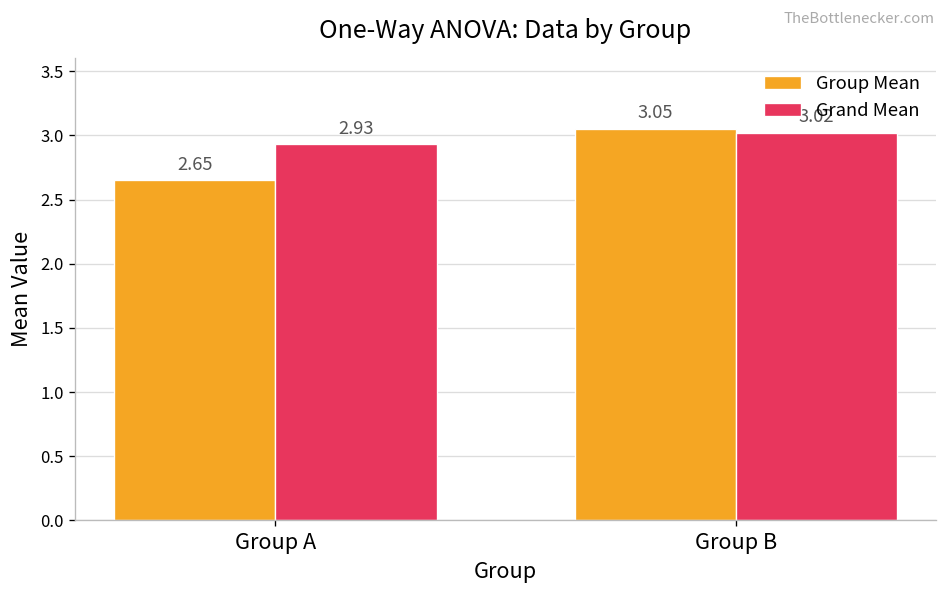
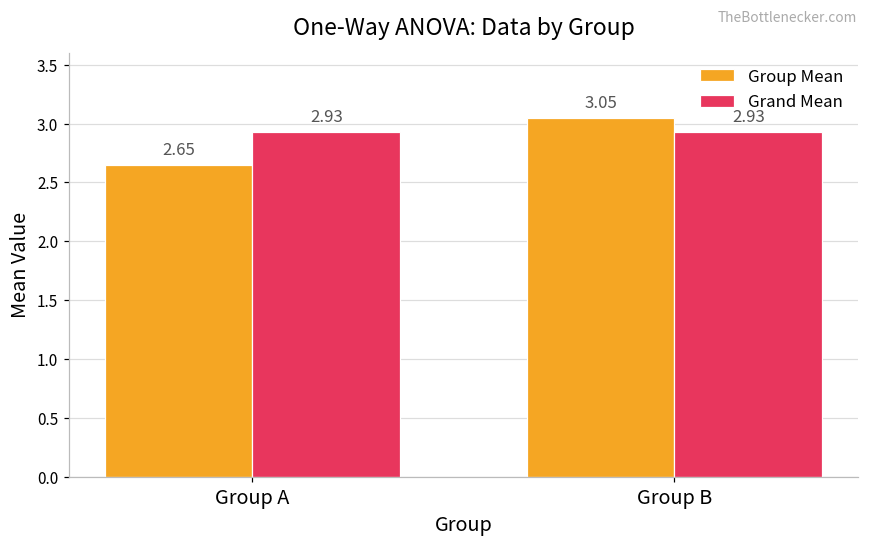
  {
    "Group Mean": {
      "Group A": 2.65,
      "Group B": 3.05
    },
    "Grand Mean": {
      "Group A": 2.93,
-     "Group B": 3.02
+     "Group B": 2.93
    }
  }
